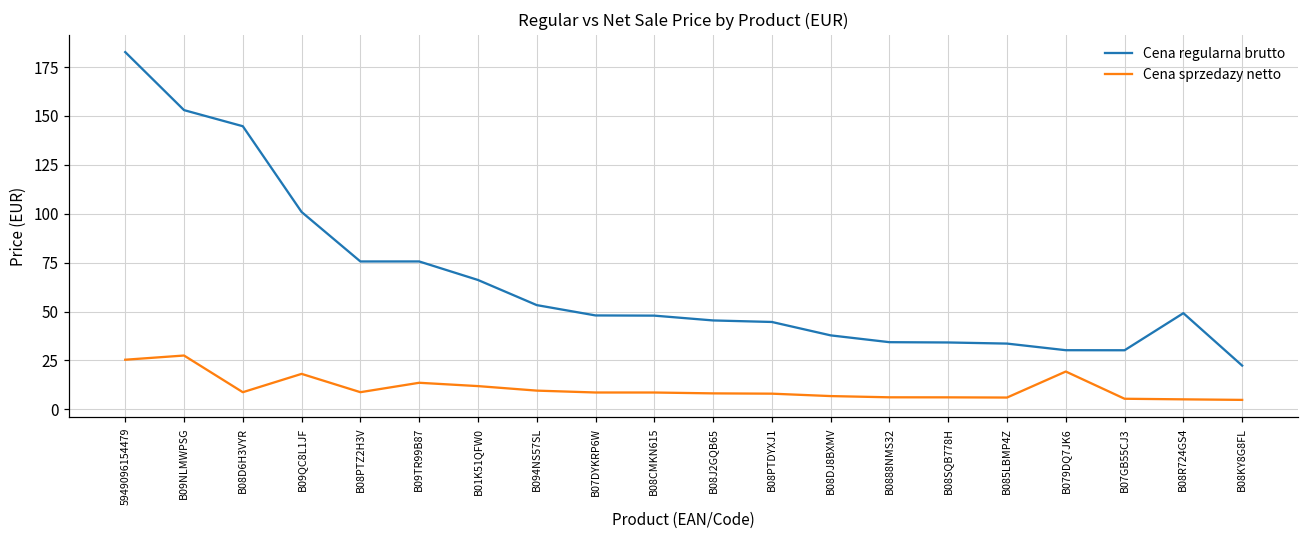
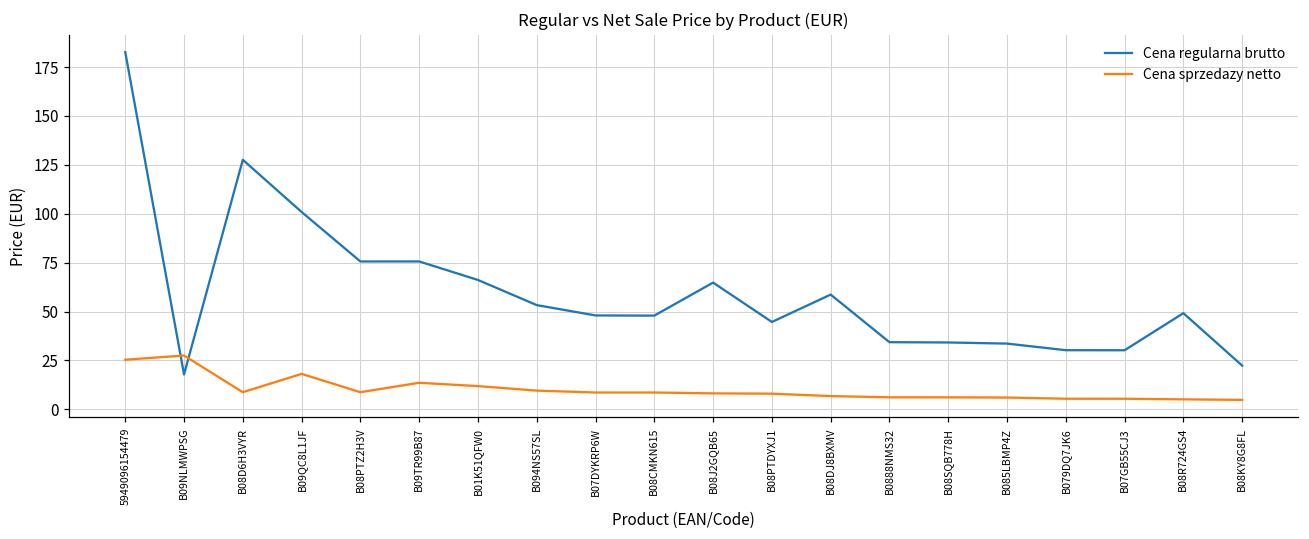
  {
    "Cena regularna brutto": {
      "5949096154479": 183,
-     "B09NLMWPSG": 153,
-     "B08D6H3VYR": 145,
+     "B09NLMWPSG": 18,
+     "B08D6H3VYR": 128,
      "B09QC8L1JF": 101,
      "B08PTZ2H3V": 76,
      "B09TR99B87": 76,
      "B01K51QFW0": 66,
      "B094NS57SL": 53,
      "B07DYKRP6W": 48,
      "B08CMKN615": 48,
-     "B08J2GQB65": 45,
+     "B08J2GQB65": 65,
      "B08PTDYXJ1": 45,
-     "B08DJ8BXMV": 38,
+     "B08DJ8BXMV": 59,
      "B0888NMS32": 34,
      "B08SQB778H": 34,
      "B085LBMP4Z": 34,
      "B079DQ7JK6": 30,
      "B07GB55CJ3": 30,
      "B08R724GS4": 49,
      "B08KY8G8FL": 22
    },
    "Cena sprzedazy netto": {
      "5949096154479": 25,
      "B09NLMWPSG": 28,
      "B08D6H3VYR": 9,
      "B09QC8L1JF": 18,
      "B08PTZ2H3V": 9,
      "B09TR99B87": 14,
      "B01K51QFW0": 12,
      "B094NS57SL": 10,
      "B07DYKRP6W": 9,
      "B08CMKN615": 9,
      "B08J2GQB65": 8,
      "B08PTDYXJ1": 8,
      "B08DJ8BXMV": 7,
      "B0888NMS32": 6,
      "B08SQB778H": 6,
      "B085LBMP4Z": 6,
-     "B079DQ7JK6": 19,
+     "B079DQ7JK6": 5,
      "B07GB55CJ3": 5,
      "B08R724GS4": 5,
      "B08KY8G8FL": 5
    }
  }
